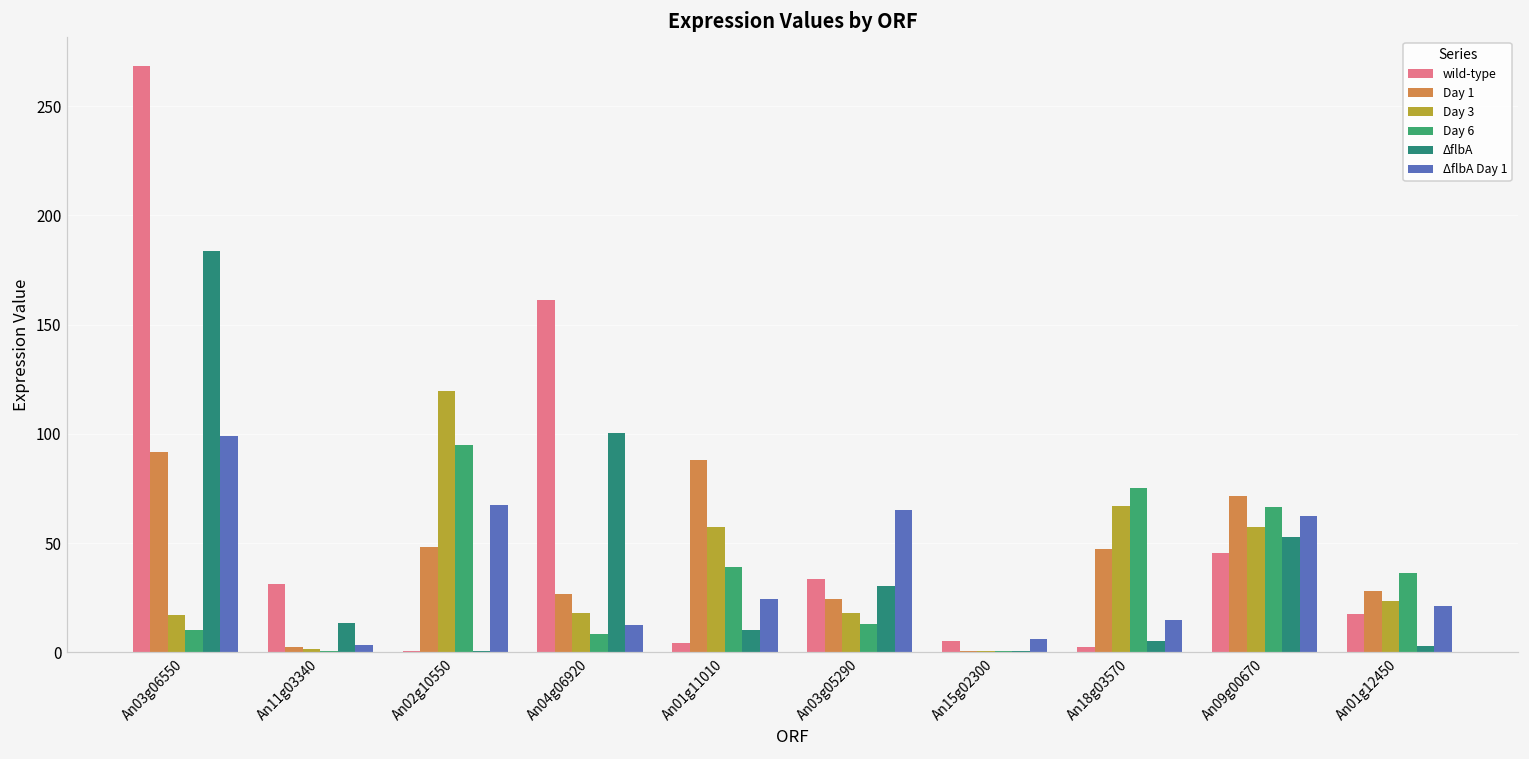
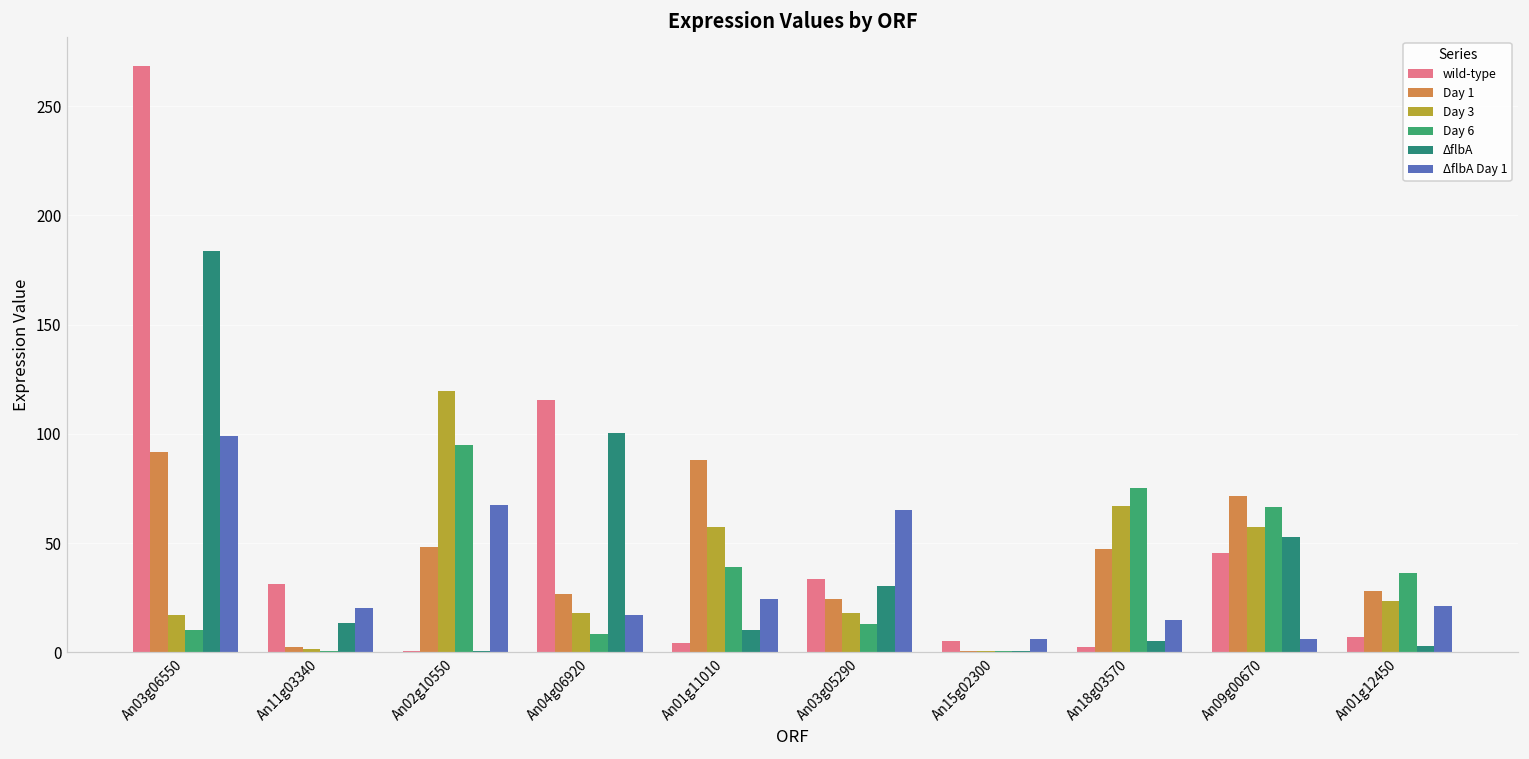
  {
    "wild-type": {
      "An03g06550": 268,
      "An11g03340": 31,
-     "An04g06920": 161,
+     "An04g06920": 115,
      "An01g11010": 4,
      "An03g05290": 34,
      "An15g02300": 5,
      "An18g03570": 3,
      "An09g00670": 45,
-     "An01g12450": 18
+     "An01g12450": 7
    },
    "ΔflbA Day 1": {
      "An03g06550": 99,
-     "An11g03340": 3,
+     "An11g03340": 20,
      "An02g10550": 68,
-     "An04g06920": 12,
+     "An04g06920": 17,
      "An01g11010": 24,
      "An03g05290": 65,
      "An15g02300": 6,
      "An18g03570": 15,
-     "An09g00670": 62,
+     "An09g00670": 6,
      "An01g12450": 21
    }
  }
